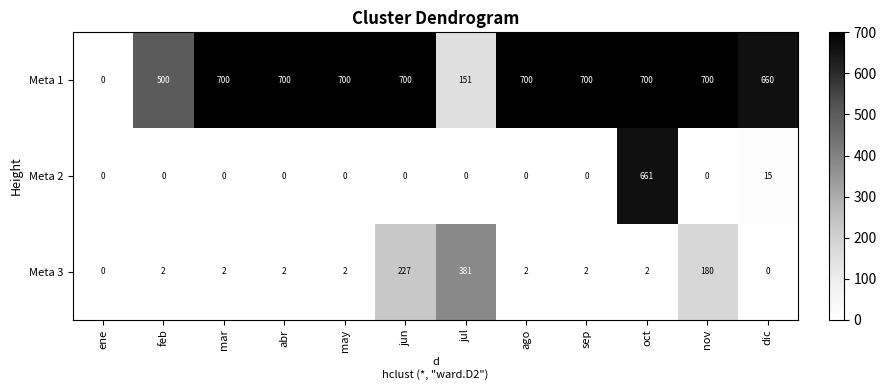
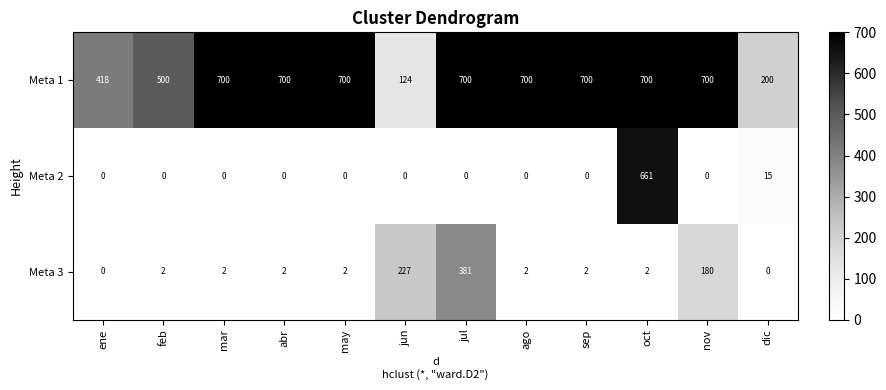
  {
    "Meta 1": {
-     "ene": 0,
+     "ene": 418,
      "feb": 500,
      "mar": 700,
      "abr": 700,
      "may": 700,
-     "jun": 700,
-     "jul": 151,
+     "jun": 124,
+     "jul": 700,
      "ago": 700,
      "sep": 700,
      "oct": 700,
      "nov": 700,
-     "dic": 660
+     "dic": 200
    },
    "Meta 2": {
      "ene": 0,
      "feb": 0,
      "mar": 0,
      "abr": 0,
      "may": 0,
      "jun": 0,
      "jul": 0,
      "ago": 0,
      "sep": 0,
      "oct": 661,
      "nov": 0,
      "dic": 15
    },
    "Meta 3": {
      "ene": 0,
      "feb": 2,
      "mar": 2,
      "abr": 2,
      "may": 2,
      "jun": 227,
      "jul": 381,
      "ago": 2,
      "sep": 2,
      "oct": 2,
      "nov": 180,
      "dic": 0
    }
  }
